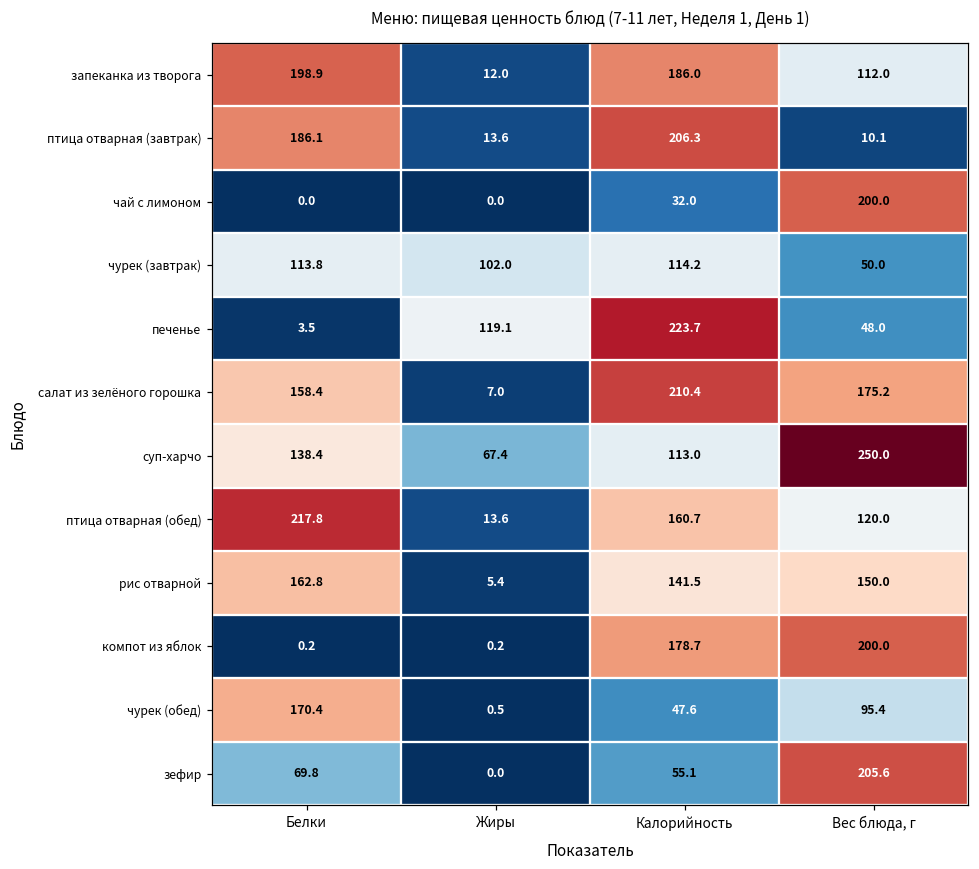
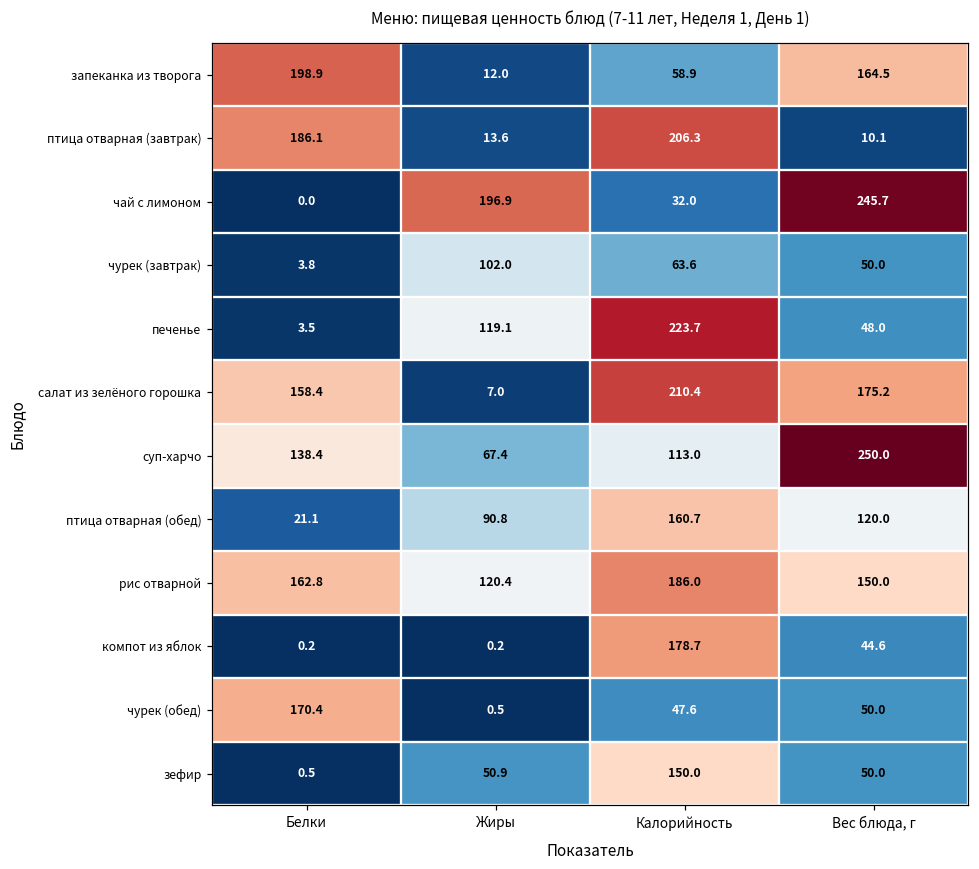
  {
    "запеканка из творога": {
      "Белки": 198.9,
      "Жиры": 12.0,
-     "Калорийность": 186.0,
-     "Вес блюда, г": 112.0
+     "Калорийность": 58.9,
+     "Вес блюда, г": 164.5
    },
    "птица отварная (завтрак)": {
      "Белки": 186.1,
      "Жиры": 13.6,
      "Калорийность": 206.3,
      "Вес блюда, г": 10.1
    },
    "чай с лимоном": {
      "Белки": 0.0,
-     "Жиры": 0.0,
+     "Жиры": 196.9,
      "Калорийность": 32.0,
-     "Вес блюда, г": 200.0
+     "Вес блюда, г": 245.7
    },
    "чурек (завтрак)": {
-     "Белки": 113.8,
+     "Белки": 3.8,
      "Жиры": 102.0,
-     "Калорийность": 114.2,
+     "Калорийность": 63.6,
      "Вес блюда, г": 50.0
    },
    "печенье": {
      "Белки": 3.5,
      "Жиры": 119.1,
      "Калорийность": 223.7,
      "Вес блюда, г": 48.0
    },
    "салат из зелёного горошка": {
      "Белки": 158.4,
      "Жиры": 7.0,
      "Калорийность": 210.4,
      "Вес блюда, г": 175.2
    },
    "суп-харчо": {
      "Белки": 138.4,
      "Жиры": 67.4,
      "Калорийность": 113.0,
      "Вес блюда, г": 250.0
    },
    "птица отварная (обед)": {
-     "Белки": 217.8,
-     "Жиры": 13.6,
+     "Белки": 21.1,
+     "Жиры": 90.8,
      "Калорийность": 160.7,
      "Вес блюда, г": 120.0
    },
    "рис отварной": {
      "Белки": 162.8,
-     "Жиры": 5.4,
-     "Калорийность": 141.5,
+     "Жиры": 120.4,
+     "Калорийность": 186.0,
      "Вес блюда, г": 150.0
    },
    "компот из яблок": {
      "Белки": 0.2,
      "Жиры": 0.2,
      "Калорийность": 178.7,
-     "Вес блюда, г": 200.0
+     "Вес блюда, г": 44.6
    },
    "чурек (обед)": {
      "Белки": 170.4,
      "Жиры": 0.5,
      "Калорийность": 47.6,
-     "Вес блюда, г": 95.4
+     "Вес блюда, г": 50.0
    },
    "зефир": {
-     "Белки": 69.8,
-     "Жиры": 0.0,
-     "Калорийность": 55.1,
-     "Вес блюда, г": 205.6
+     "Белки": 0.5,
+     "Жиры": 50.9,
+     "Калорийность": 150.0,
+     "Вес блюда, г": 50.0
    }
  }
